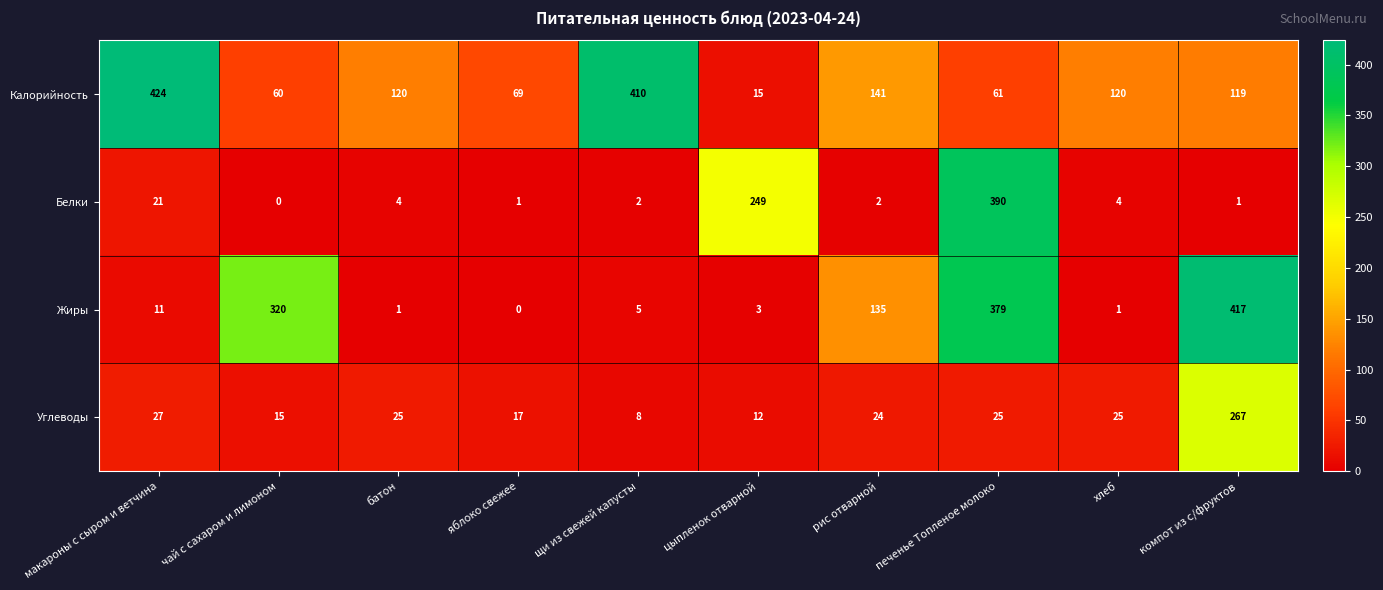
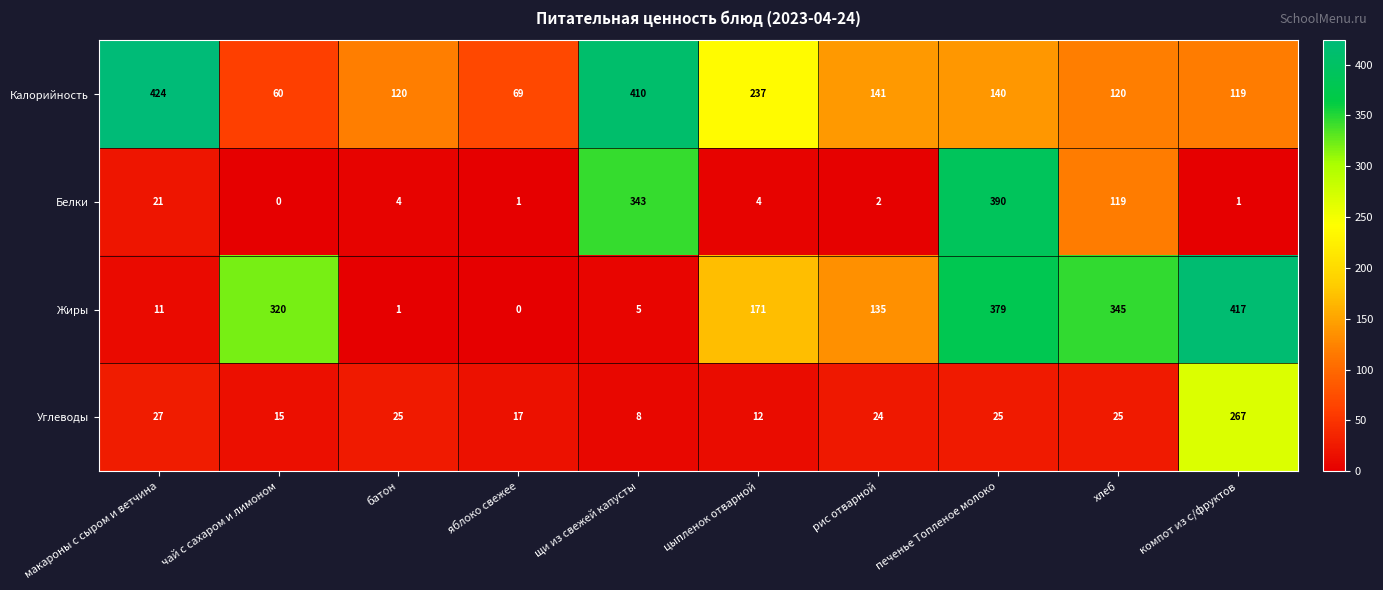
  {
    "Калорийность": {
      "макароны с сыром и ветчина": 424,
      "чай с сахаром и лимоном": 60,
      "батон": 120,
      "яблоко свежее": 69,
      "щи из свежей капусты": 410,
-     "цыпленок отварной": 15,
+     "цыпленок отварной": 237,
      "рис отварной": 141,
-     "печенье Топленое молоко": 61,
+     "печенье Топленое молоко": 140,
      "хлеб": 120,
      "компот из с/фруктов": 119
    },
    "Белки": {
      "макароны с сыром и ветчина": 21,
      "чай с сахаром и лимоном": 0,
      "батон": 4,
      "яблоко свежее": 1,
-     "щи из свежей капусты": 2,
-     "цыпленок отварной": 249,
+     "щи из свежей капусты": 343,
+     "цыпленок отварной": 4,
      "рис отварной": 2,
      "печенье Топленое молоко": 390,
-     "хлеб": 4,
+     "хлеб": 119,
      "компот из с/фруктов": 1
    },
    "Жиры": {
      "макароны с сыром и ветчина": 11,
      "чай с сахаром и лимоном": 320,
      "батон": 1,
      "яблоко свежее": 0,
      "щи из свежей капусты": 5,
-     "цыпленок отварной": 3,
+     "цыпленок отварной": 171,
      "рис отварной": 135,
      "печенье Топленое молоко": 379,
-     "хлеб": 1,
+     "хлеб": 345,
      "компот из с/фруктов": 417
    },
    "Углеводы": {
      "макароны с сыром и ветчина": 27,
      "чай с сахаром и лимоном": 15,
      "батон": 25,
      "яблоко свежее": 17,
      "щи из свежей капусты": 8,
      "цыпленок отварной": 12,
      "рис отварной": 24,
      "печенье Топленое молоко": 25,
      "хлеб": 25,
      "компот из с/фруктов": 267
    }
  }
